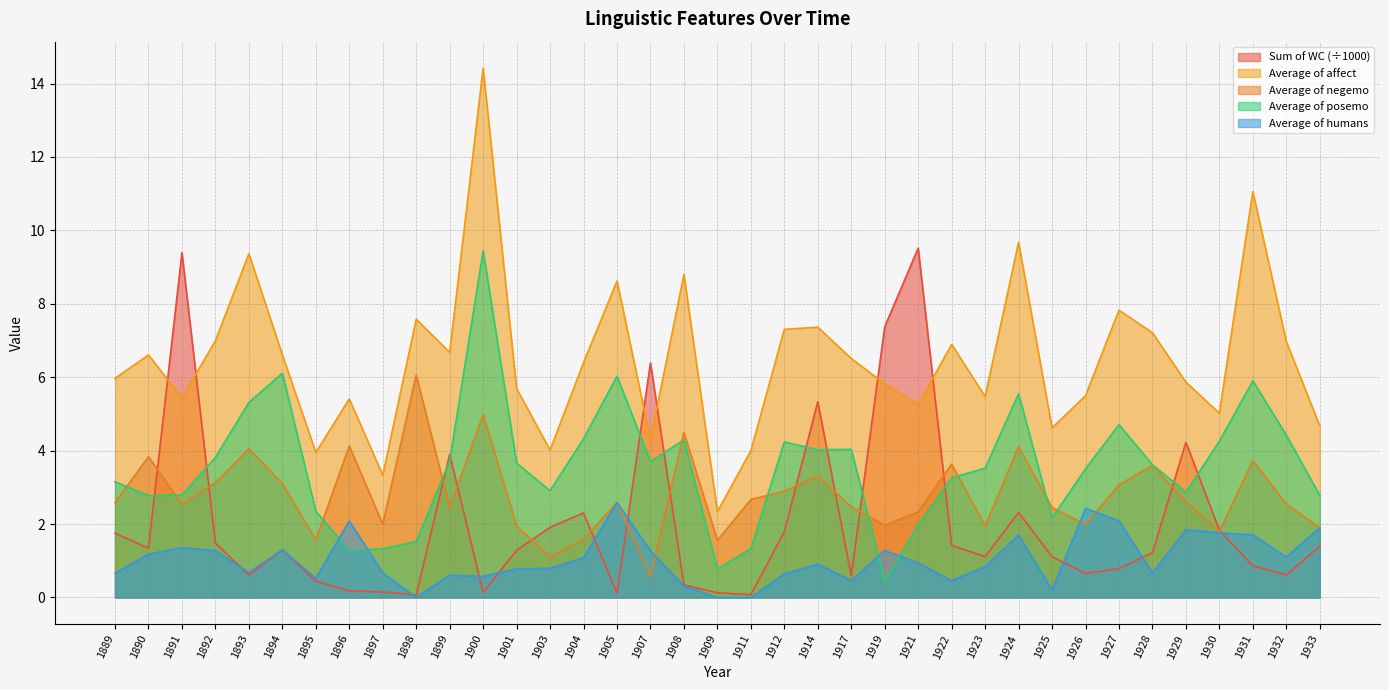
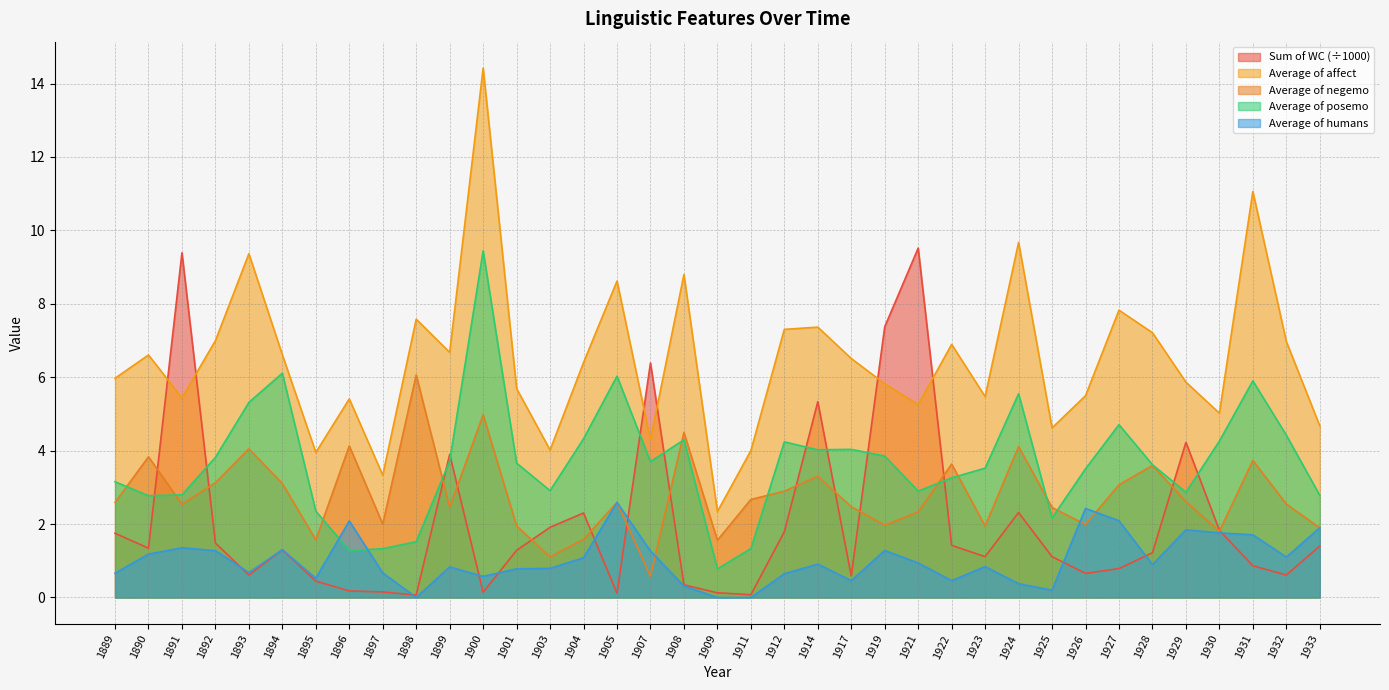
  {
    "Average of posemo": {
      "1889": 3.2,
      "1890": 2.8,
      "1891": 2.8,
      "1892": 3.8,
      "1893": 5.3,
      "1894": 6.1,
      "1895": 2.4,
      "1896": 1.3,
      "1897": 1.3,
      "1898": 1.5,
      "1899": 3.7,
      "1900": 9.4,
      "1901": 3.7,
      "1903": 2.9,
      "1904": 4.3,
      "1905": 6.0,
      "1907": 3.7,
      "1908": 4.3,
      "1909": 0.8,
      "1911": 1.3,
      "1912": 4.2,
      "1914": 4.0,
      "1917": 4.0,
-     "1919": 0.4,
-     "1921": 2.0,
+     "1919": 3.9,
+     "1921": 2.9,
      "1922": 3.3,
      "1923": 3.5,
      "1924": 5.6,
      "1925": 2.2,
      "1926": 3.5,
      "1927": 4.7,
      "1929": 2.9,
      "1930": 4.3,
      "1931": 5.9,
      "1932": 4.4,
      "1933": 2.8
    },
    "Average of humans": {
      "1889": 0.7,
      "1890": 1.2,
      "1891": 1.4,
      "1892": 1.3,
      "1893": 0.7,
      "1895": 0.5,
      "1896": 2.1,
      "1897": 0.7,
-     "1899": 0.6,
+     "1899": 0.8,
      "1900": 0.6,
      "1901": 0.8,
      "1903": 0.8,
      "1904": 1.1,
      "1907": 1.3,
      "1909": 0.0,
      "1911": 0.0,
      "1912": 0.6,
      "1914": 0.9,
      "1917": 0.5,
      "1919": 1.3,
      "1921": 0.9,
      "1922": 0.5,
      "1923": 0.8,
-     "1924": 1.7,
+     "1924": 0.4,
      "1925": 0.2,
      "1926": 2.4,
      "1927": 2.1,
-     "1928": 0.7,
+     "1928": 0.9,
      "1929": 1.8,
      "1931": 1.7,
      "1932": 1.1
    }
  }
